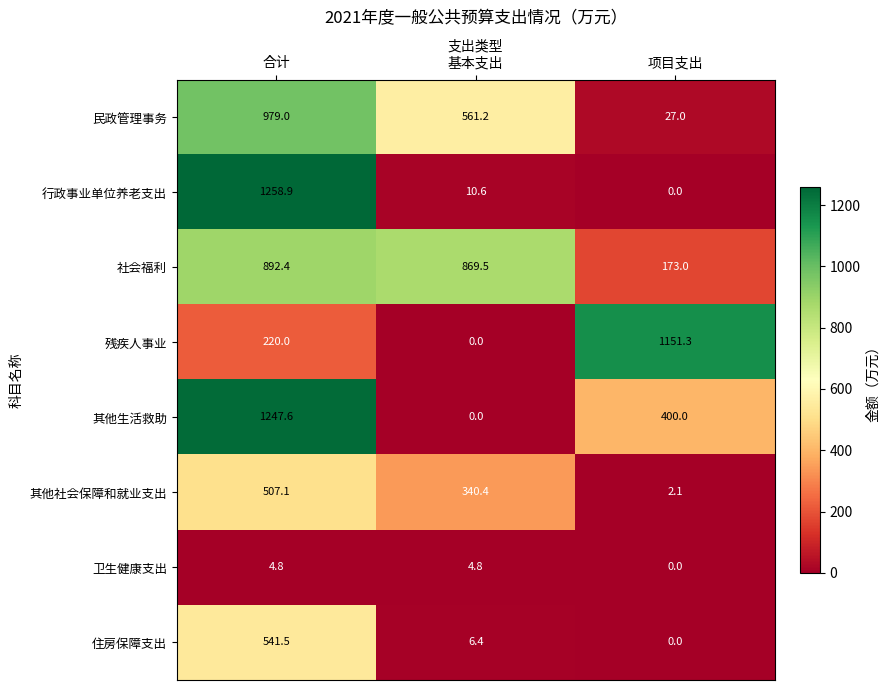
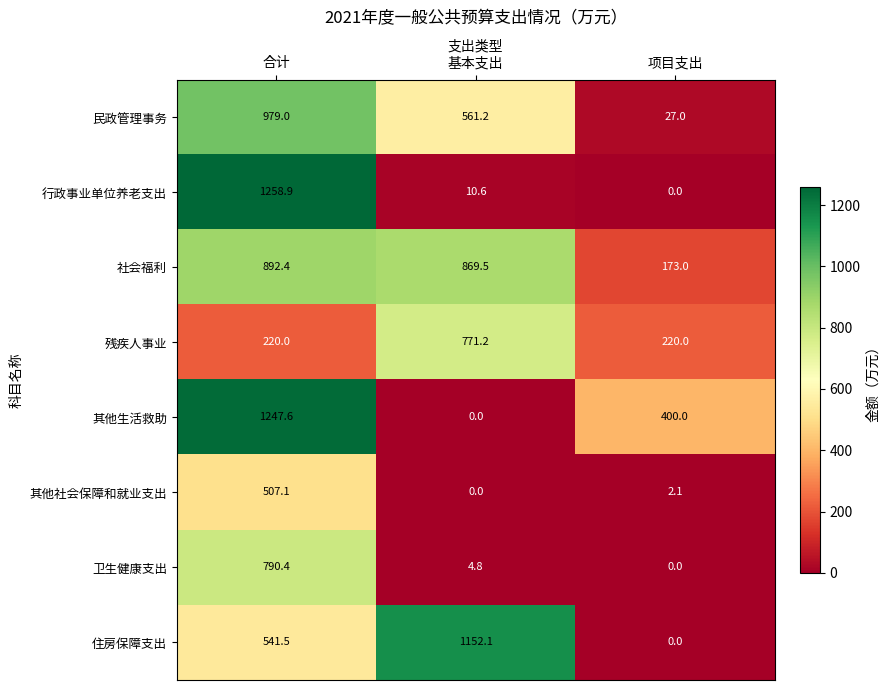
  {
    "民政管理事务": {
      "合计": 979.0,
      "基本支出": 561.2,
      "项目支出": 27.0
    },
    "行政事业单位养老支出": {
      "合计": 1258.9,
      "基本支出": 10.6,
      "项目支出": 0.0
    },
    "社会福利": {
      "合计": 892.4,
      "基本支出": 869.5,
      "项目支出": 173.0
    },
    "残疾人事业": {
      "合计": 220.0,
-     "基本支出": 0.0,
-     "项目支出": 1151.3
+     "基本支出": 771.2,
+     "项目支出": 220.0
    },
    "其他生活救助": {
      "合计": 1247.6,
      "基本支出": 0.0,
      "项目支出": 400.0
    },
    "其他社会保障和就业支出": {
      "合计": 507.1,
-     "基本支出": 340.4,
+     "基本支出": 0.0,
      "项目支出": 2.1
    },
    "卫生健康支出": {
-     "合计": 4.8,
+     "合计": 790.4,
      "基本支出": 4.8,
      "项目支出": 0.0
    },
    "住房保障支出": {
      "合计": 541.5,
-     "基本支出": 6.4,
+     "基本支出": 1152.1,
      "项目支出": 0.0
    }
  }
